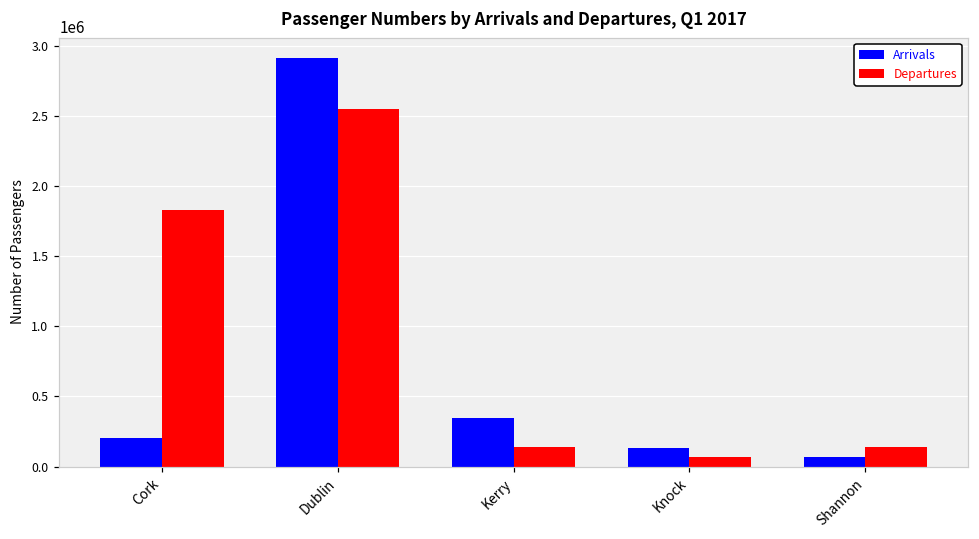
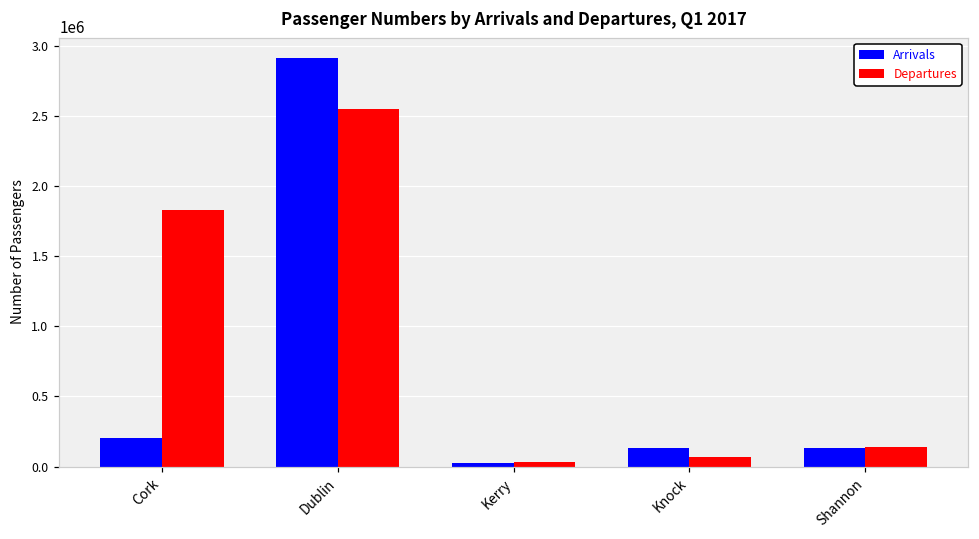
  {
    "Arrivals": {
      "Cork": 210000,
      "Dublin": 2910000,
-     "Kerry": 350000,
+     "Kerry": 30000,
      "Knock": 130000,
-     "Shannon": 70000
+     "Shannon": 140000
    },
    "Departures": {
      "Cork": 1830000,
      "Dublin": 2550000,
-     "Kerry": 140000,
+     "Kerry": 30000,
      "Knock": 70000,
      "Shannon": 140000
    }
  }
